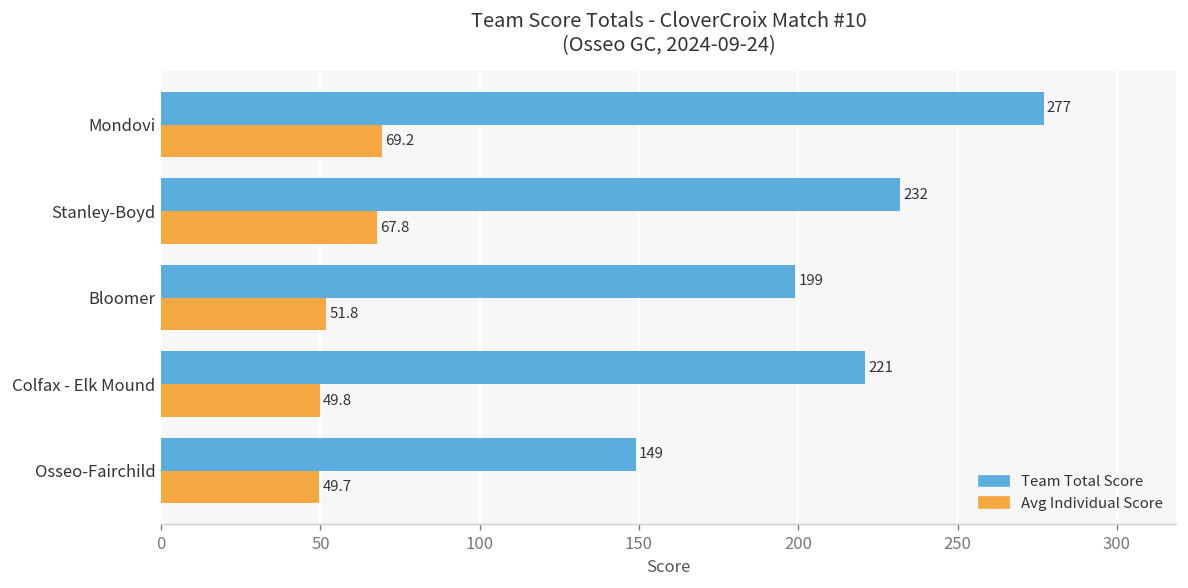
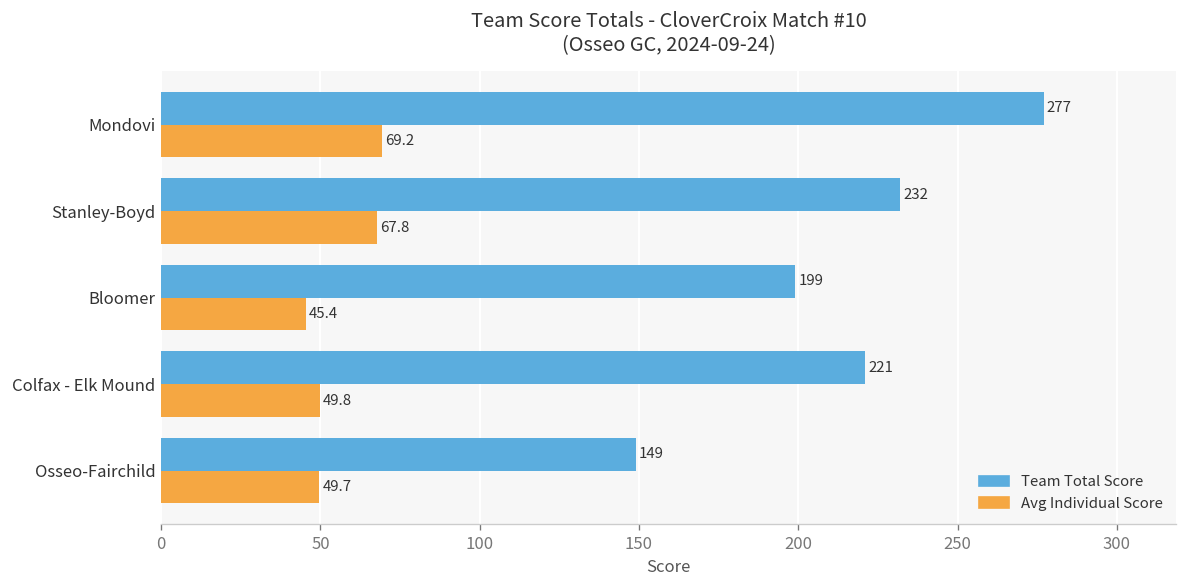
  {
    "Team Total Score": {
      "Mondovi": 277,
      "Stanley-Boyd": 232,
      "Bloomer": 199,
      "Colfax - Elk Mound": 221,
      "Osseo-Fairchild": 149
    },
    "Avg Individual Score": {
      "Mondovi": 69.2,
      "Stanley-Boyd": 67.8,
-     "Bloomer": 51.8,
+     "Bloomer": 45.4,
      "Colfax - Elk Mound": 49.8,
      "Osseo-Fairchild": 49.7
    }
  }
